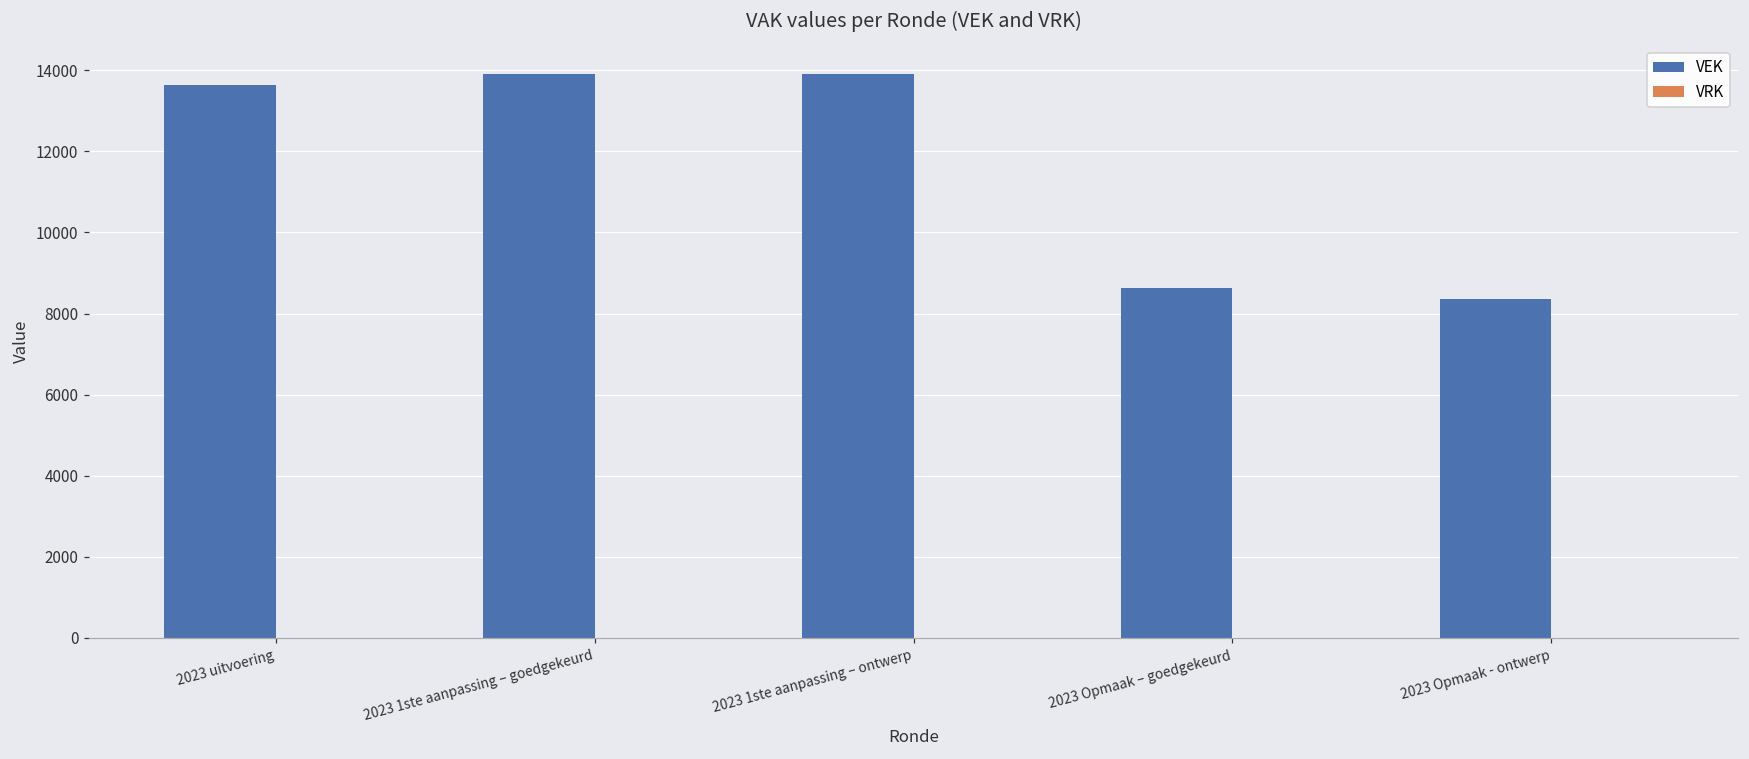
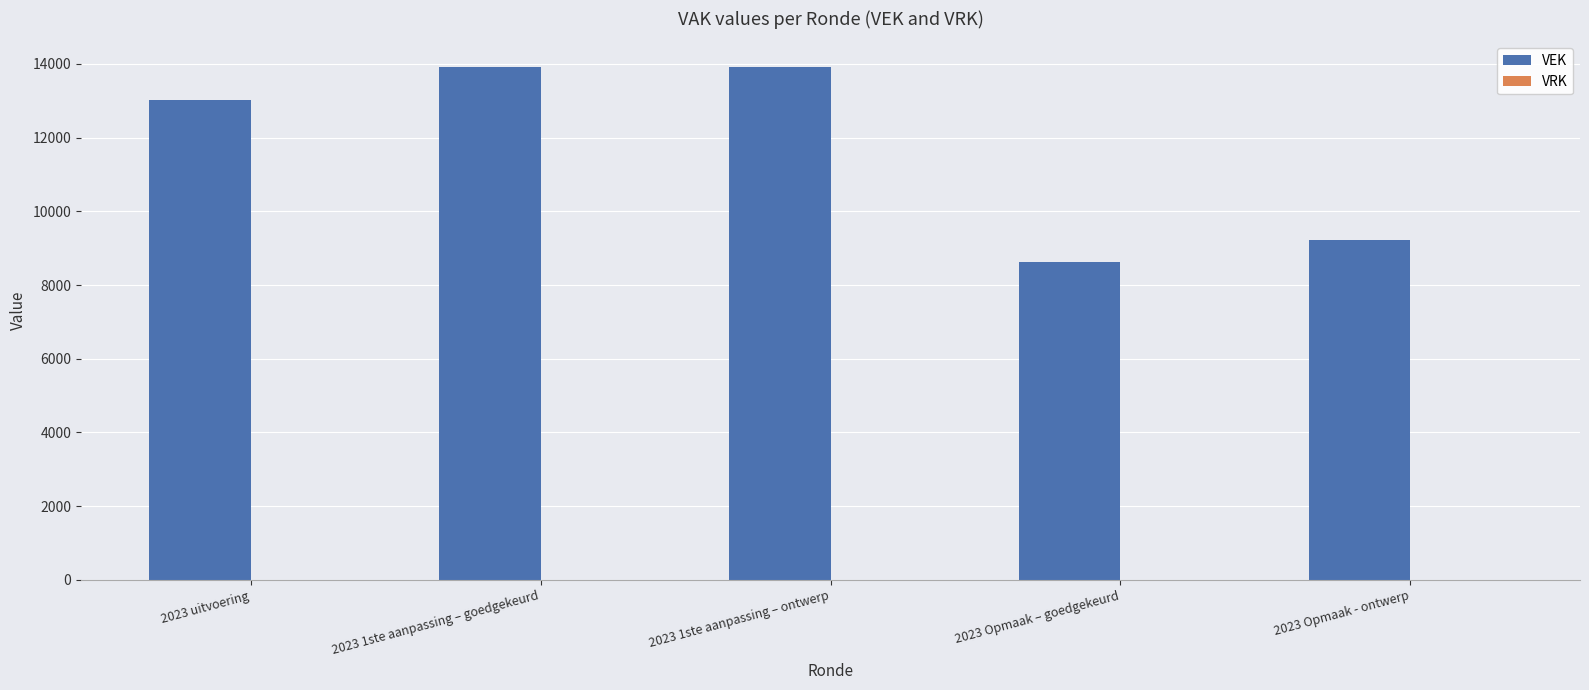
  {
    "VEK": {
-     "2023 uitvoering": 13600,
+     "2023 uitvoering": 13000,
      "2023 1ste aanpassing – goedgekeurd": 13900,
      "2023 1ste aanpassing – ontwerp": 13900,
      "2023 Opmaak – goedgekeurd": 8600,
-     "2023 Opmaak - ontwerp": 8400
+     "2023 Opmaak - ontwerp": 9200
    },
    "VRK": {
      "2023 uitvoering": 0,
      "2023 1ste aanpassing – goedgekeurd": 0,
      "2023 1ste aanpassing – ontwerp": 0,
      "2023 Opmaak – goedgekeurd": 0,
      "2023 Opmaak - ontwerp": 0
    }
  }
